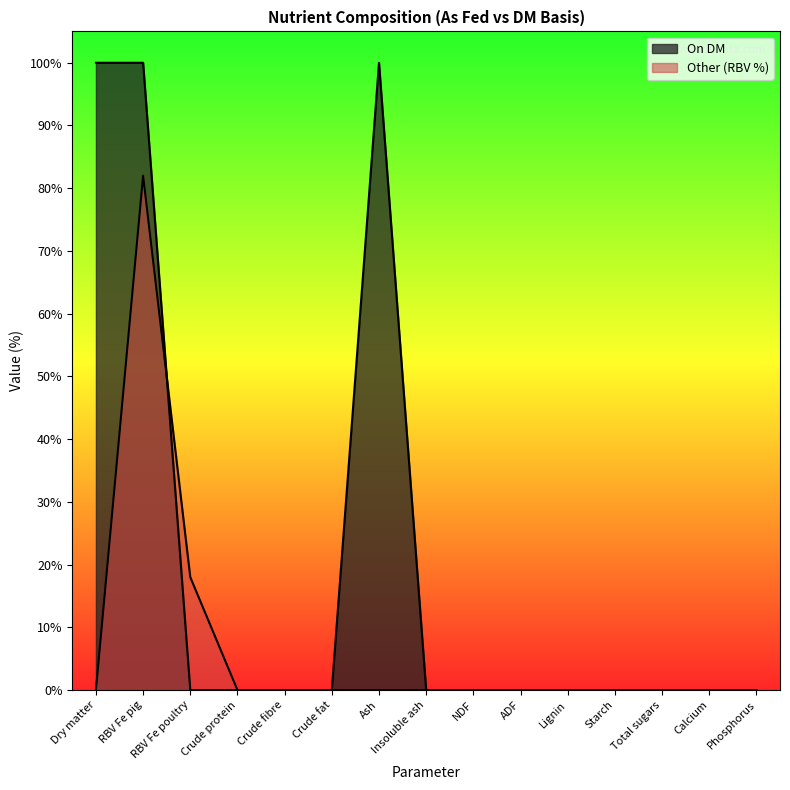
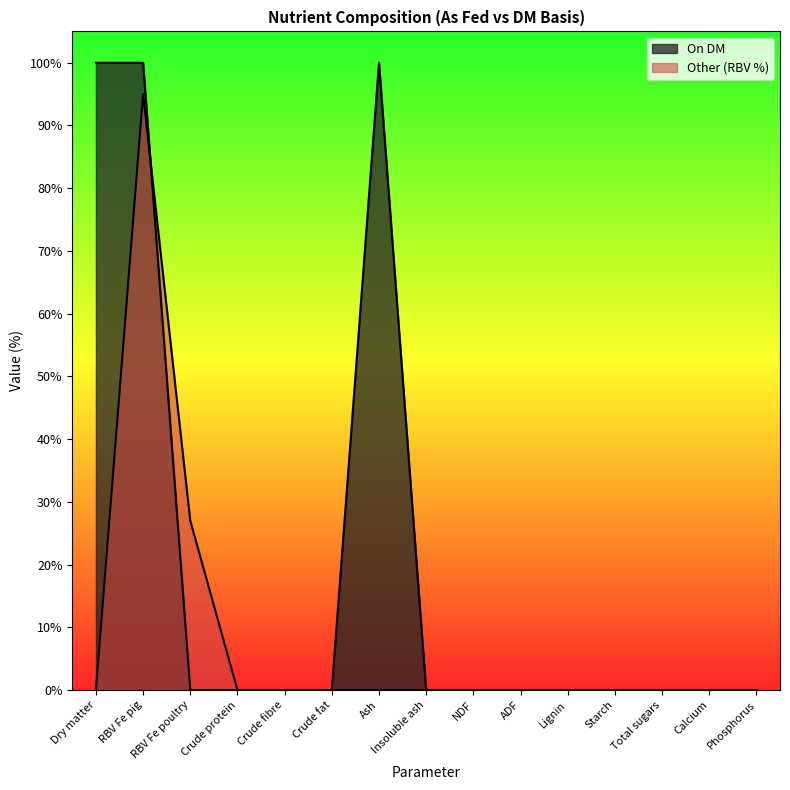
  {
    "On DM": {
      "Dry matter": "100%",
      "RBV Fe pig": "100%",
      "RBV Fe poultry": "0%",
      "Ash": "100%"
    },
    "Other (RBV %)": {
      "Dry matter": "0%",
-     "RBV Fe pig": "82%",
-     "RBV Fe poultry": "18%",
+     "RBV Fe pig": "95%",
+     "RBV Fe poultry": "27%",
      "Ash": "0%"
    }
  }
